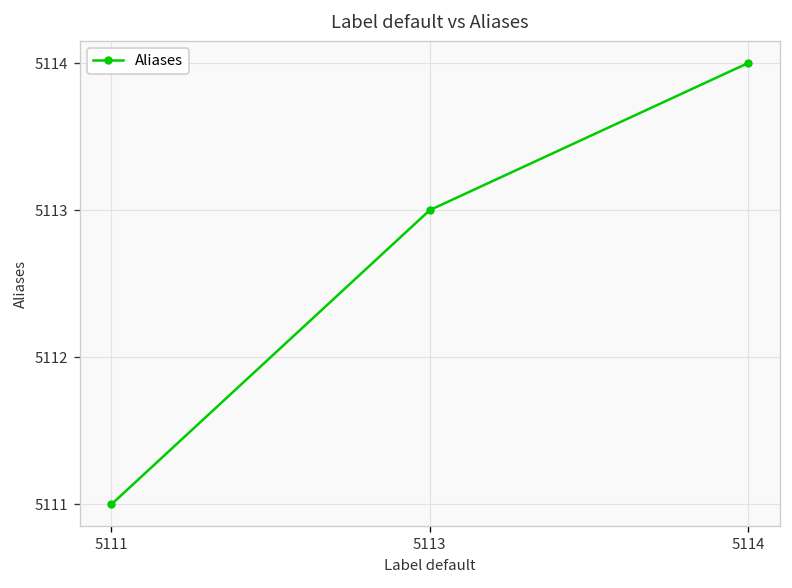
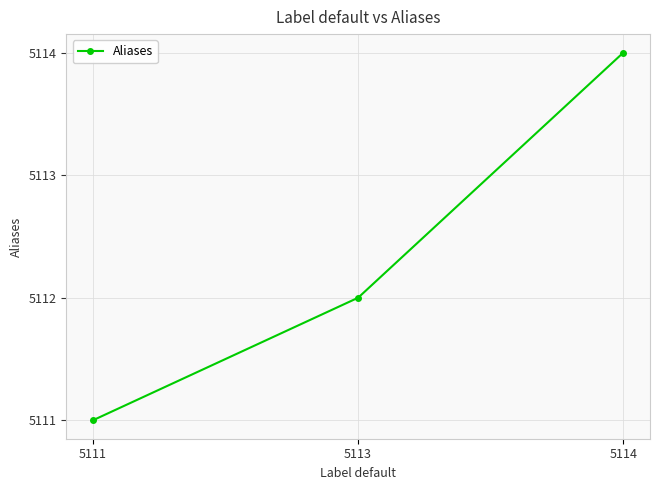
  {
    "5111": 5111,
-   "5113": 5113,
+   "5113": 5112,
    "5114": 5114
  }
